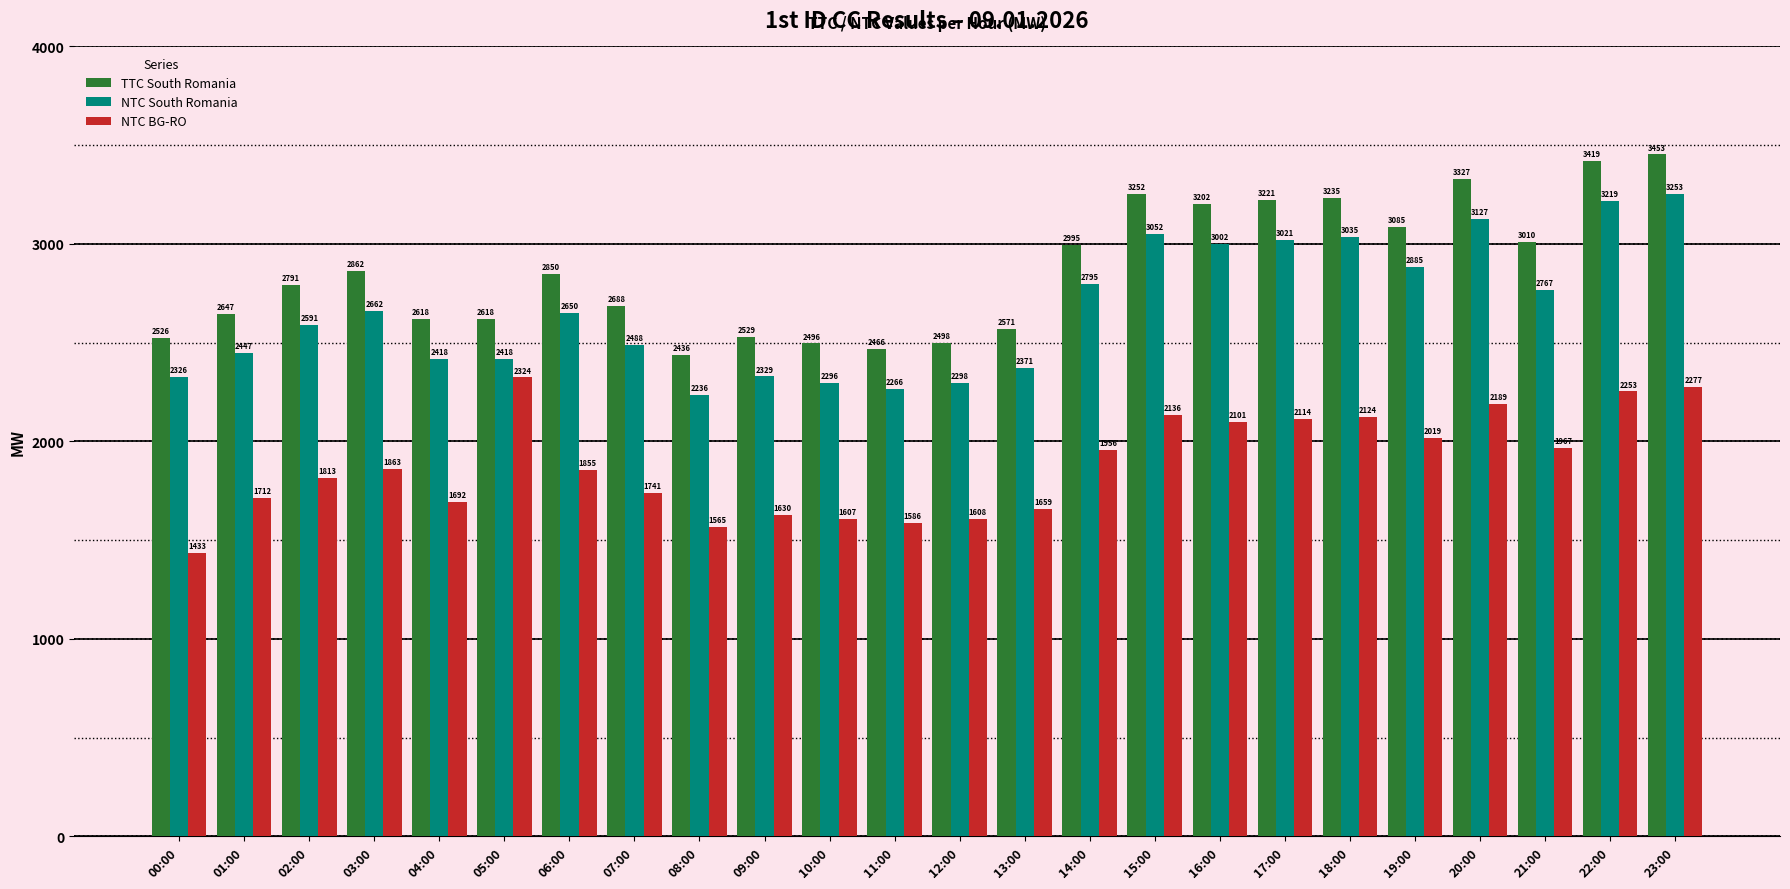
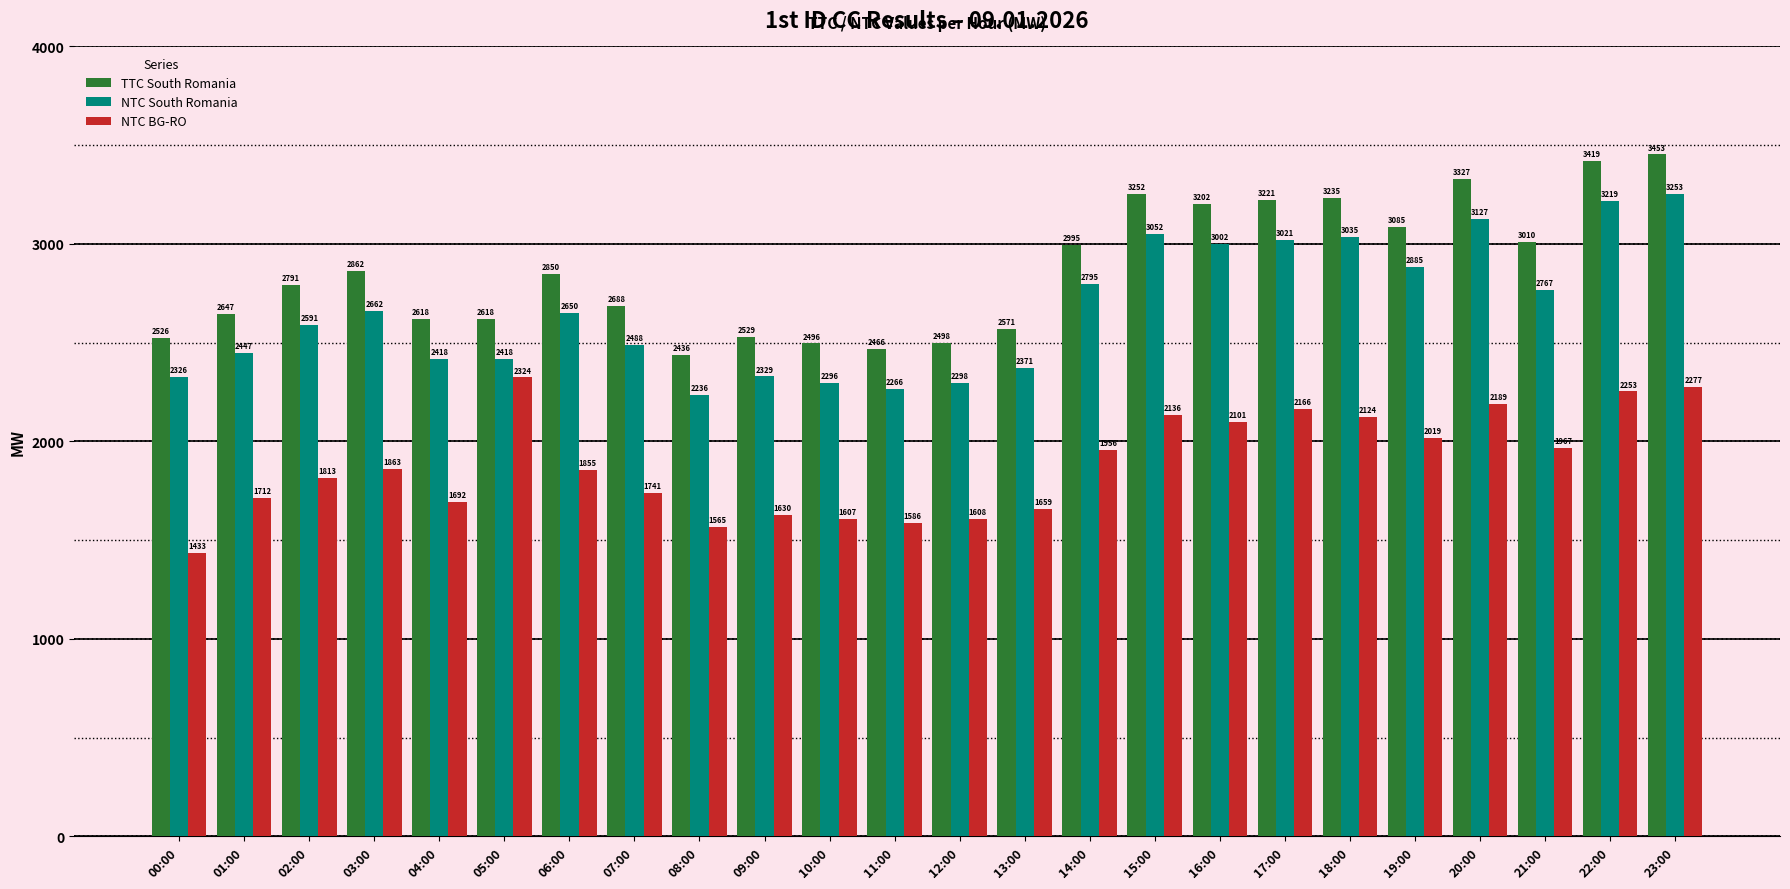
  {
    "TTC South Romania": {
      "00:00": 2526,
      "01:00": 2647,
      "02:00": 2791,
      "03:00": 2862,
      "04:00": 2618,
      "05:00": 2618,
      "06:00": 2850,
      "07:00": 2688,
      "08:00": 2436,
      "09:00": 2529,
      "10:00": 2496,
      "11:00": 2466,
      "12:00": 2498,
      "13:00": 2571,
      "14:00": 2995,
      "15:00": 3252,
      "16:00": 3202,
      "17:00": 3221,
      "18:00": 3235,
      "19:00": 3085,
      "20:00": 3327,
      "21:00": 3010,
      "22:00": 3419,
      "23:00": 3453
    },
    "NTC South Romania": {
      "00:00": 2326,
      "01:00": 2447,
      "02:00": 2591,
      "03:00": 2662,
      "04:00": 2418,
      "05:00": 2418,
      "06:00": 2650,
      "07:00": 2488,
      "08:00": 2236,
      "09:00": 2329,
      "10:00": 2296,
      "11:00": 2266,
      "12:00": 2298,
      "13:00": 2371,
      "14:00": 2795,
      "15:00": 3052,
      "16:00": 3002,
      "17:00": 3021,
      "18:00": 3035,
      "19:00": 2885,
      "20:00": 3127,
      "21:00": 2767,
      "22:00": 3219,
      "23:00": 3253
    },
    "NTC BG-RO": {
      "00:00": 1433,
      "01:00": 1712,
      "02:00": 1813,
      "03:00": 1863,
      "04:00": 1692,
      "05:00": 2324,
      "06:00": 1855,
      "07:00": 1741,
      "08:00": 1565,
      "09:00": 1630,
      "10:00": 1607,
      "11:00": 1586,
      "12:00": 1608,
      "13:00": 1659,
      "14:00": 1956,
      "15:00": 2136,
      "16:00": 2101,
-     "17:00": 2114,
+     "17:00": 2166,
      "18:00": 2124,
      "19:00": 2019,
      "20:00": 2189,
      "21:00": 1967,
      "22:00": 2253,
      "23:00": 2277
    }
  }
